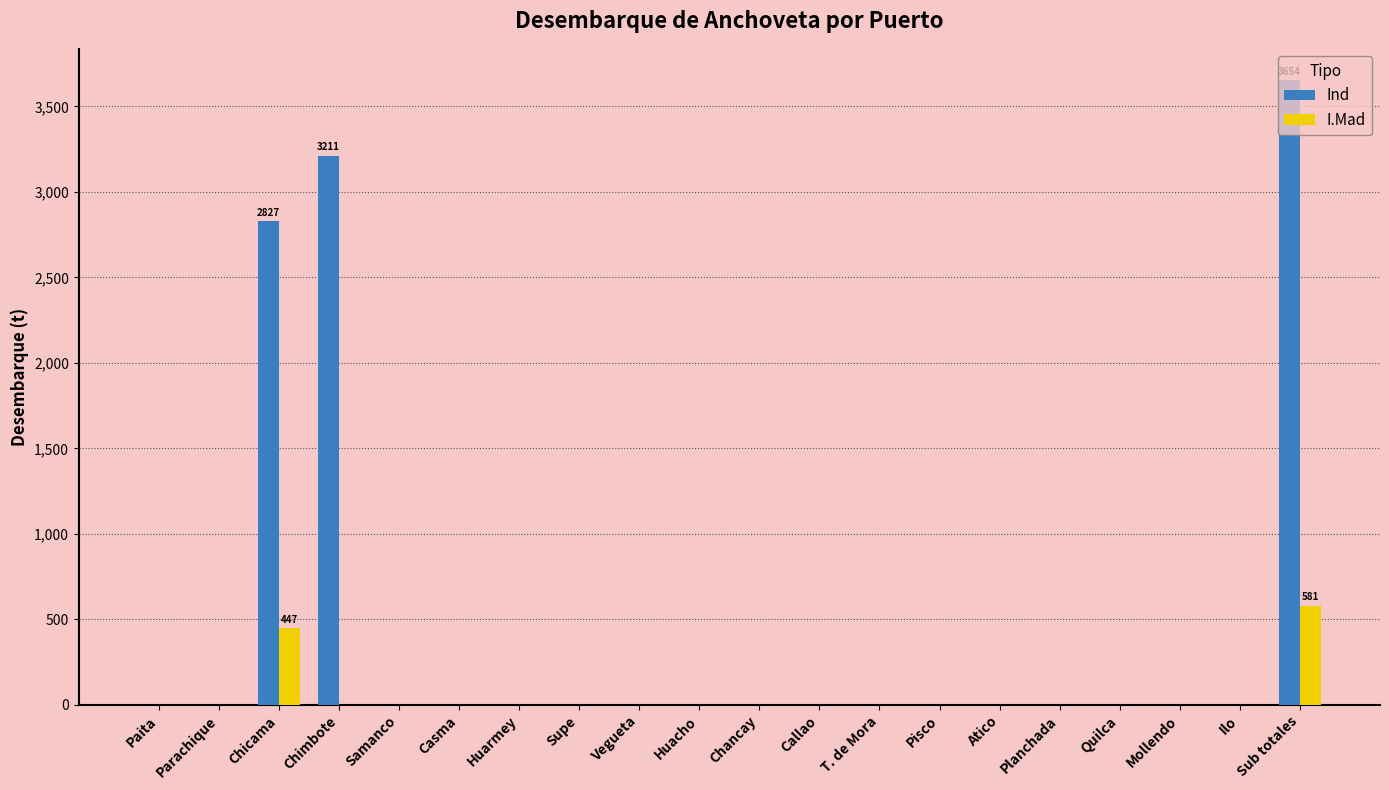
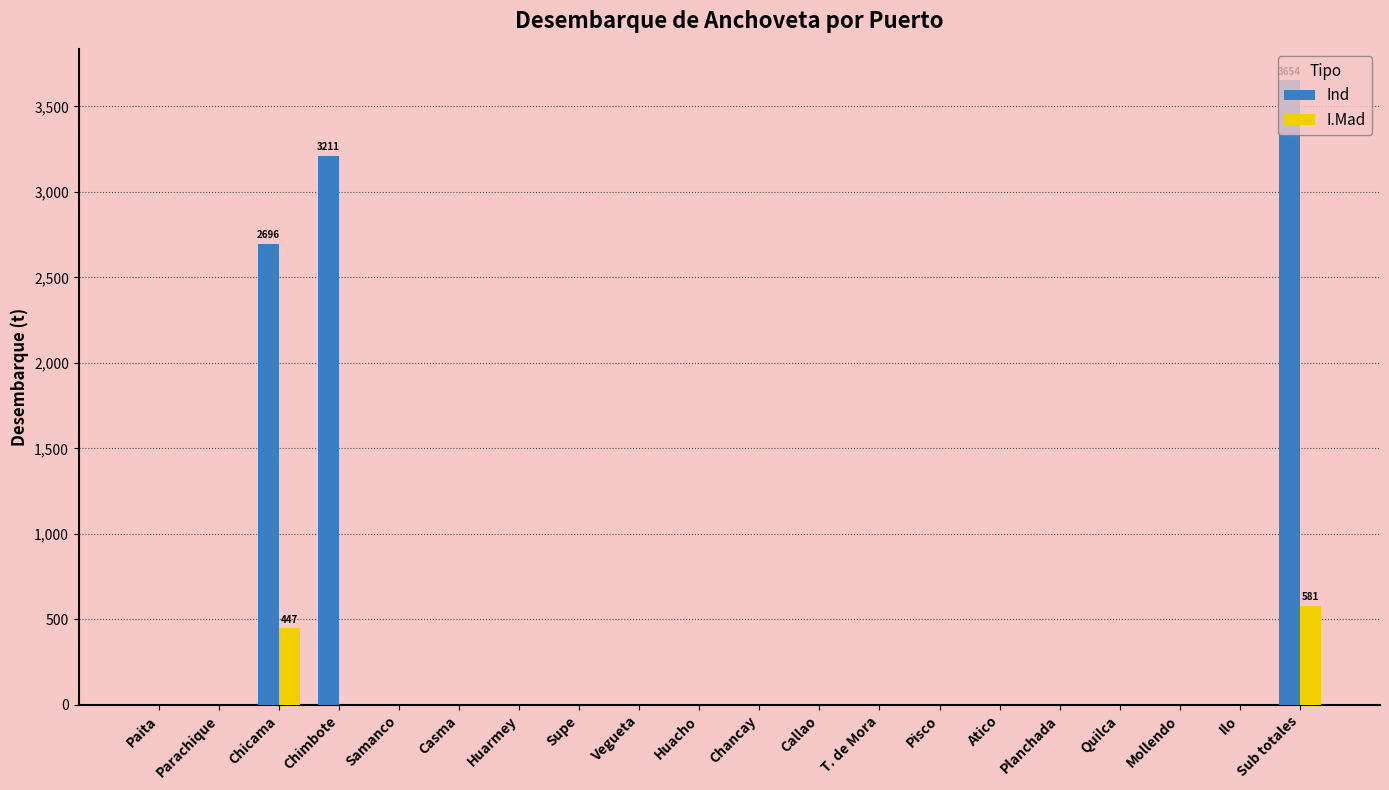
  {
    "Ind": {
-     "Chicama": 2827,
+     "Chicama": 2696,
      "Chimbote": 3211
    },
    "I.Mad": {
      "Chicama": 447,
      "Sub totales": 581
    }
  }
